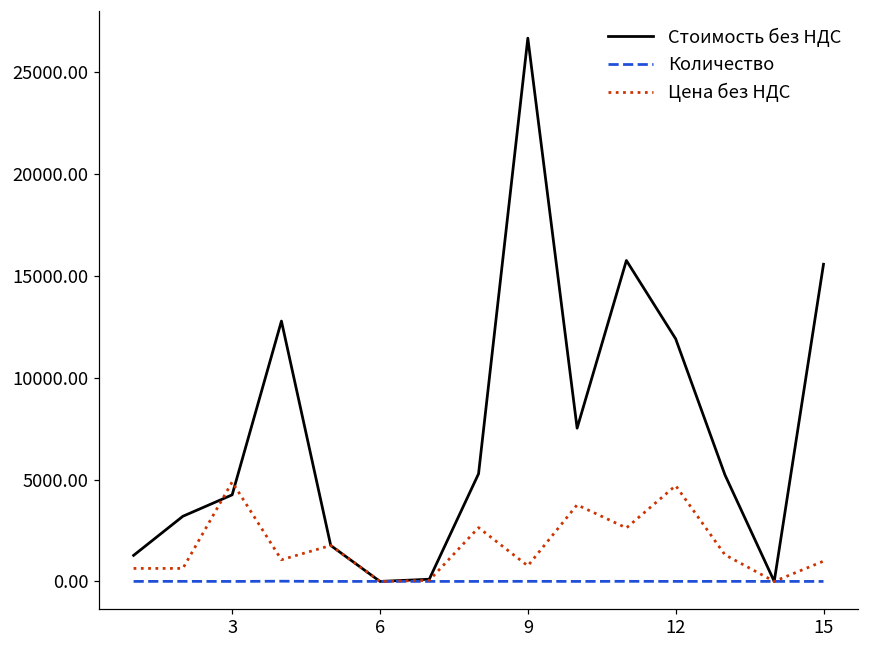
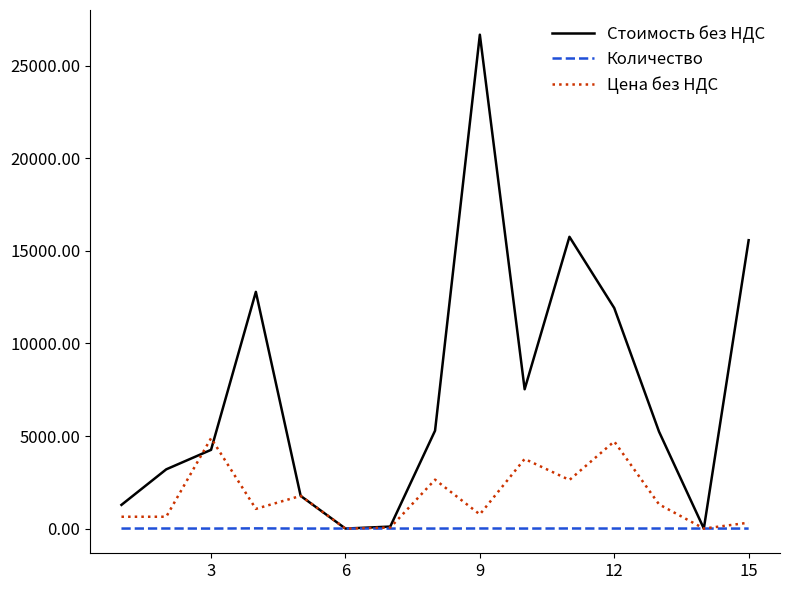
  {
    "Стоимость без НДС": {
      "3": 4300,
      "9": 26700,
      "12": 11900,
      "15": 15600
    },
    "Количество": {
      "3": 0,
      "9": 0,
      "12": 0,
      "15": 0
    },
    "Цена без НДС": {
      "3": 4900,
      "9": 800,
      "12": 4700,
-     "15": 1000
+     "15": 300
    }
  }
